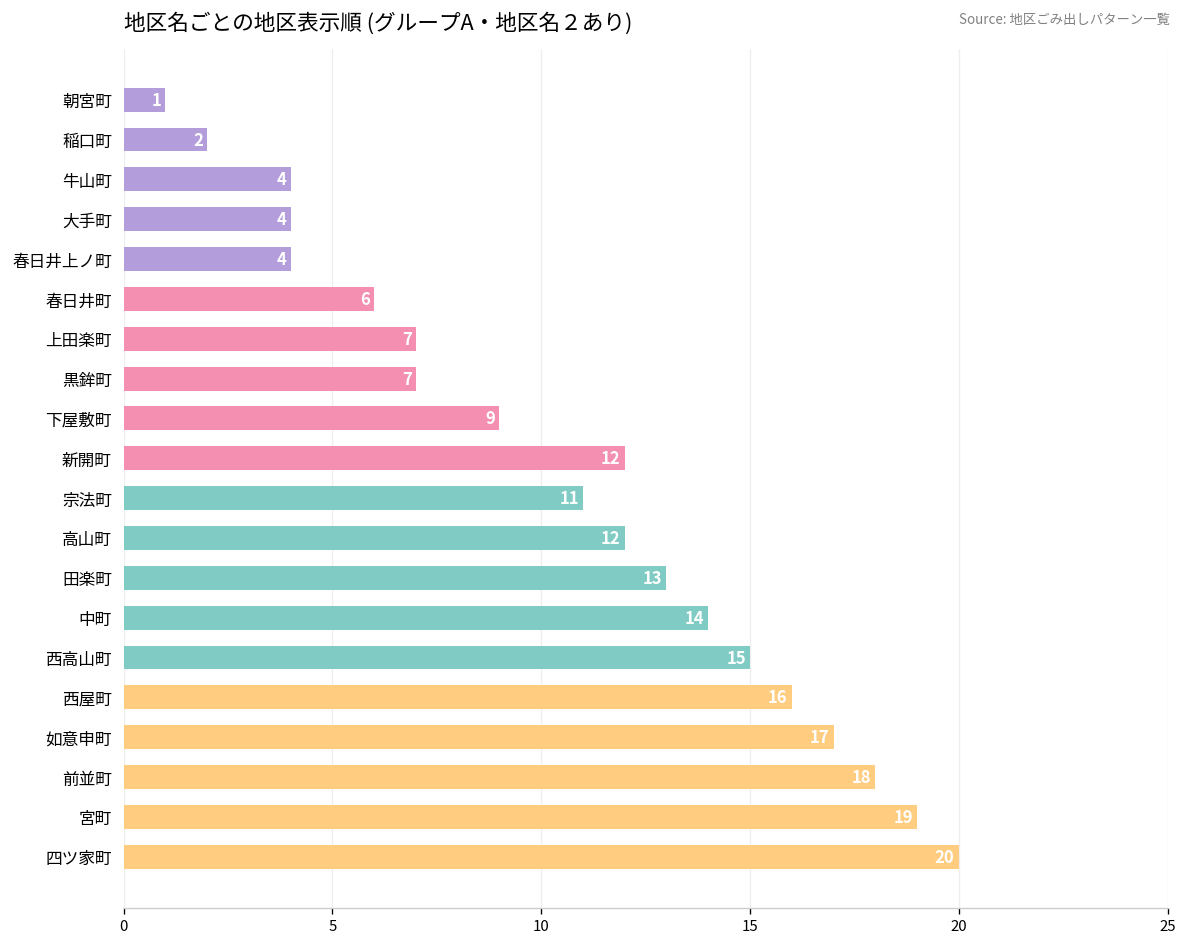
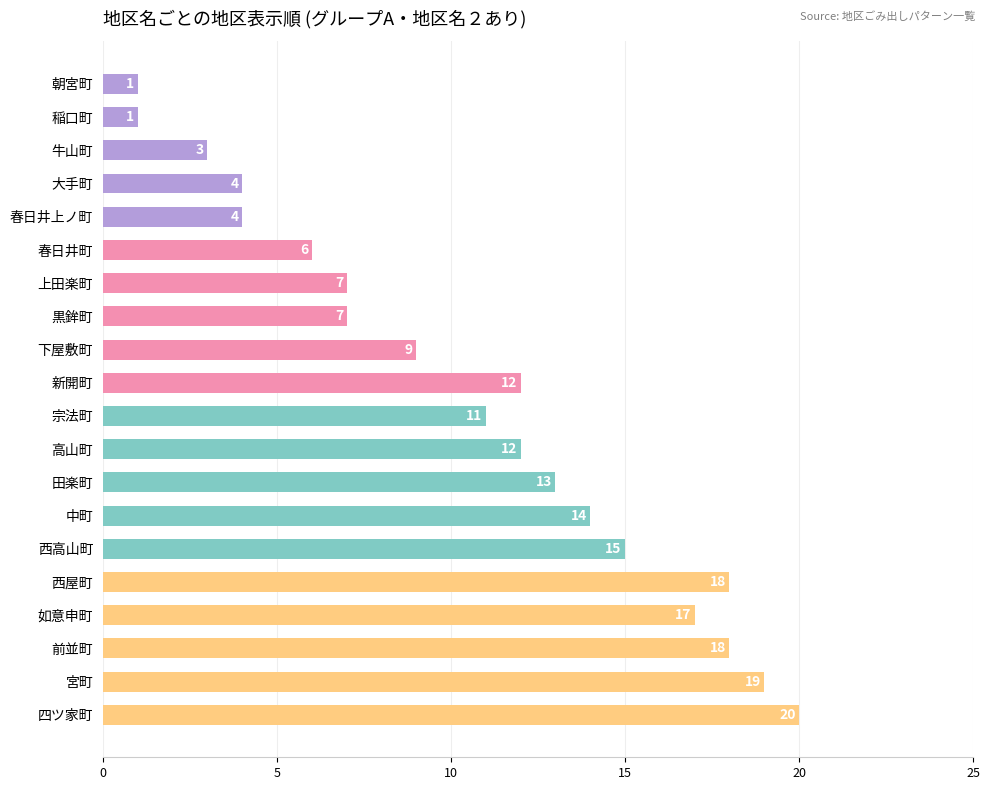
  {
    "朝宮町": 1,
-   "稲口町": 2,
-   "牛山町": 4,
+   "稲口町": 1,
+   "牛山町": 3,
    "大手町": 4,
    "春日井上ノ町": 4,
    "春日井町": 6,
    "上田楽町": 7,
    "黒鉾町": 7,
    "下屋敷町": 9,
    "新開町": 12,
    "宗法町": 11,
    "高山町": 12,
    "田楽町": 13,
    "中町": 14,
    "西高山町": 15,
-   "西屋町": 16,
+   "西屋町": 18,
    "如意申町": 17,
    "前並町": 18,
    "宮町": 19,
    "四ツ家町": 20
  }
